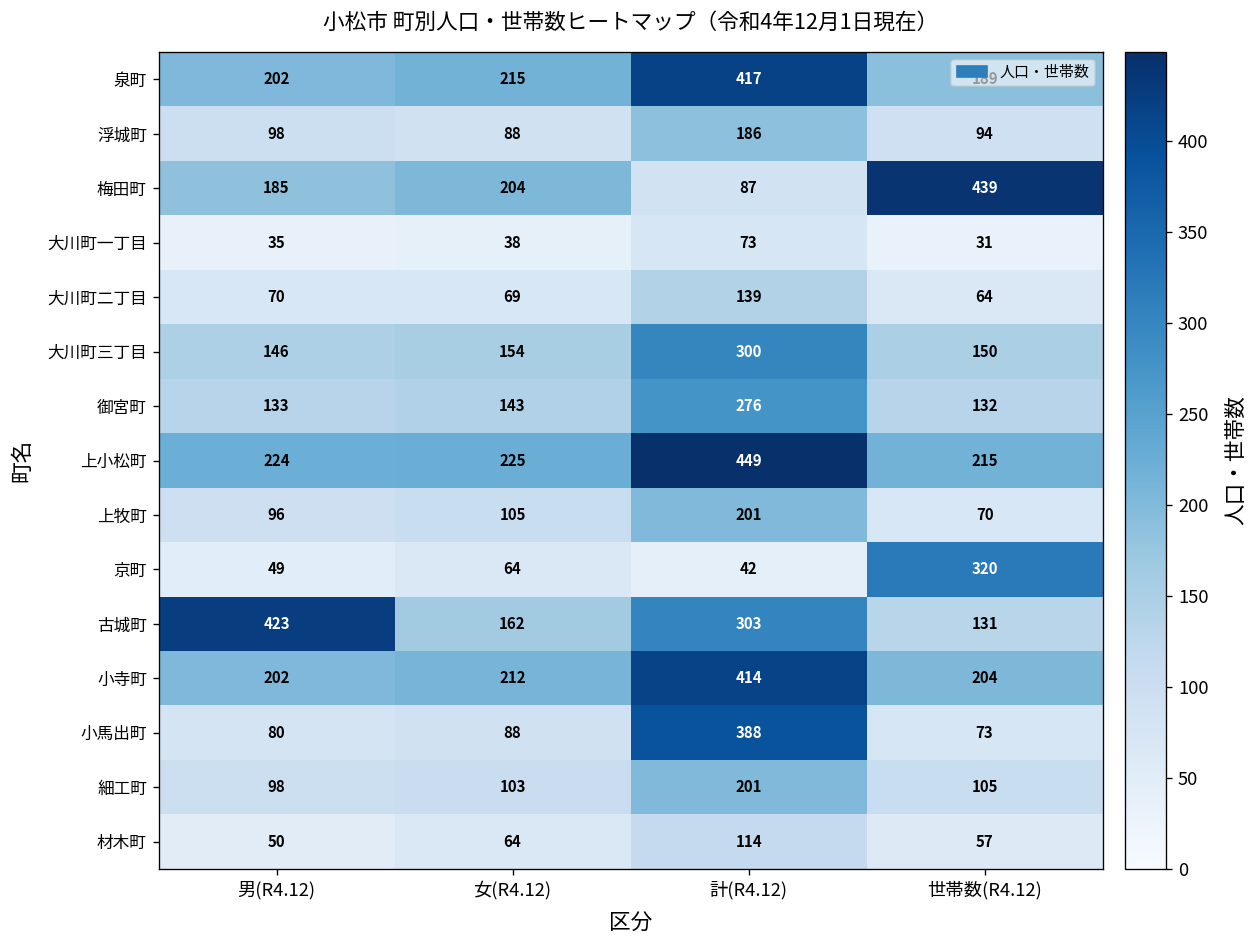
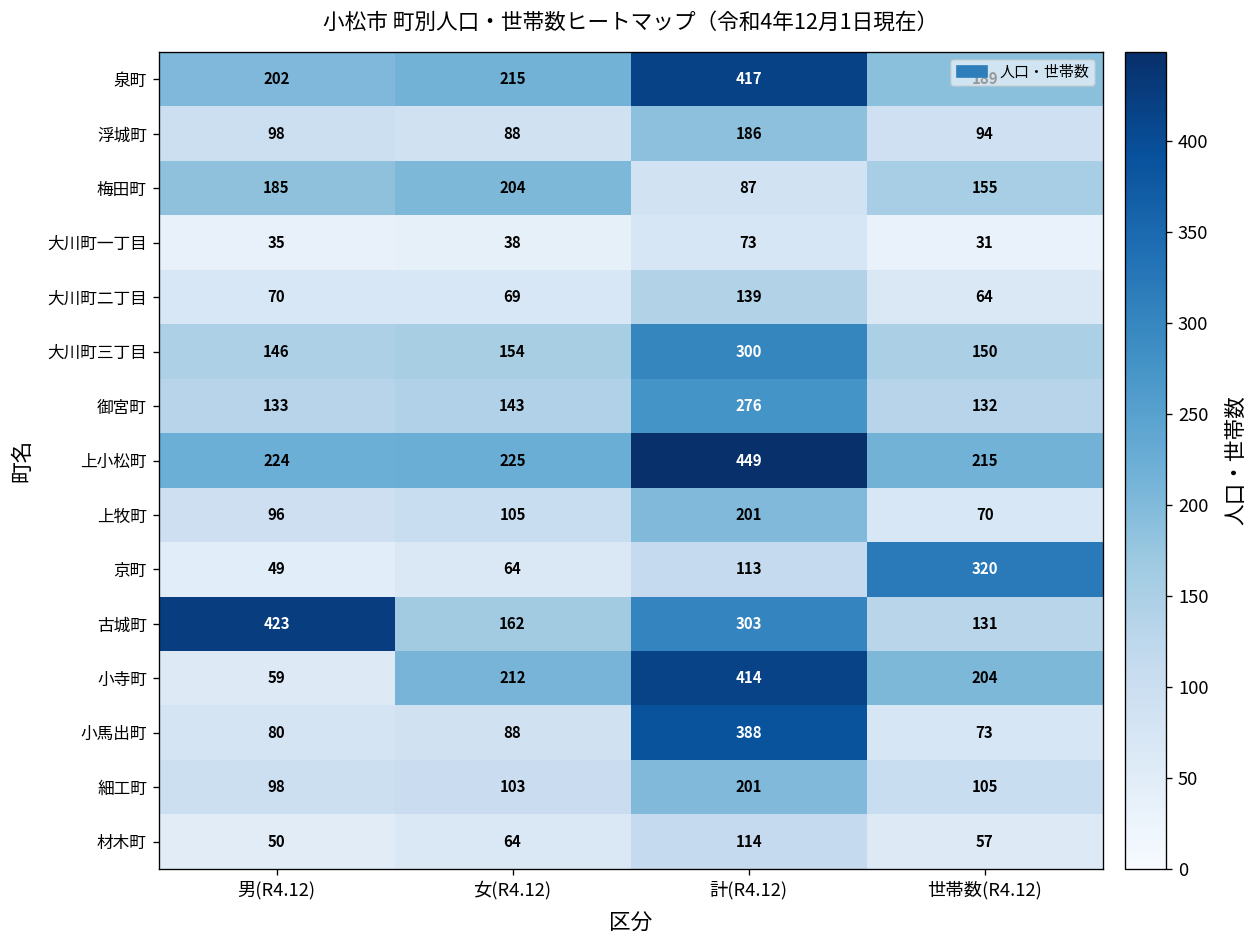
  {
    "泉町": {
      "男(R4.12)": 202,
      "女(R4.12)": 215,
      "計(R4.12)": 417
    },
    "浮城町": {
      "男(R4.12)": 98,
      "女(R4.12)": 88,
      "計(R4.12)": 186,
      "世帯数(R4.12)": 94
    },
    "梅田町": {
      "男(R4.12)": 185,
      "女(R4.12)": 204,
      "計(R4.12)": 87,
-     "世帯数(R4.12)": 439
+     "世帯数(R4.12)": 155
    },
    "大川町一丁目": {
      "男(R4.12)": 35,
      "女(R4.12)": 38,
      "計(R4.12)": 73,
      "世帯数(R4.12)": 31
    },
    "大川町二丁目": {
      "男(R4.12)": 70,
      "女(R4.12)": 69,
      "計(R4.12)": 139,
      "世帯数(R4.12)": 64
    },
    "大川町三丁目": {
      "男(R4.12)": 146,
      "女(R4.12)": 154,
      "計(R4.12)": 300,
      "世帯数(R4.12)": 150
    },
    "御宮町": {
      "男(R4.12)": 133,
      "女(R4.12)": 143,
      "計(R4.12)": 276,
      "世帯数(R4.12)": 132
    },
    "上小松町": {
      "男(R4.12)": 224,
      "女(R4.12)": 225,
      "計(R4.12)": 449,
      "世帯数(R4.12)": 215
    },
    "上牧町": {
      "男(R4.12)": 96,
      "女(R4.12)": 105,
      "計(R4.12)": 201,
      "世帯数(R4.12)": 70
    },
    "京町": {
      "男(R4.12)": 49,
      "女(R4.12)": 64,
-     "計(R4.12)": 42,
+     "計(R4.12)": 113,
      "世帯数(R4.12)": 320
    },
    "古城町": {
      "男(R4.12)": 423,
      "女(R4.12)": 162,
      "計(R4.12)": 303,
      "世帯数(R4.12)": 131
    },
    "小寺町": {
-     "男(R4.12)": 202,
+     "男(R4.12)": 59,
      "女(R4.12)": 212,
      "計(R4.12)": 414,
      "世帯数(R4.12)": 204
    },
    "小馬出町": {
      "男(R4.12)": 80,
      "女(R4.12)": 88,
      "計(R4.12)": 388,
      "世帯数(R4.12)": 73
    },
    "細工町": {
      "男(R4.12)": 98,
      "女(R4.12)": 103,
      "計(R4.12)": 201,
      "世帯数(R4.12)": 105
    },
    "材木町": {
      "男(R4.12)": 50,
      "女(R4.12)": 64,
      "計(R4.12)": 114,
      "世帯数(R4.12)": 57
    }
  }
